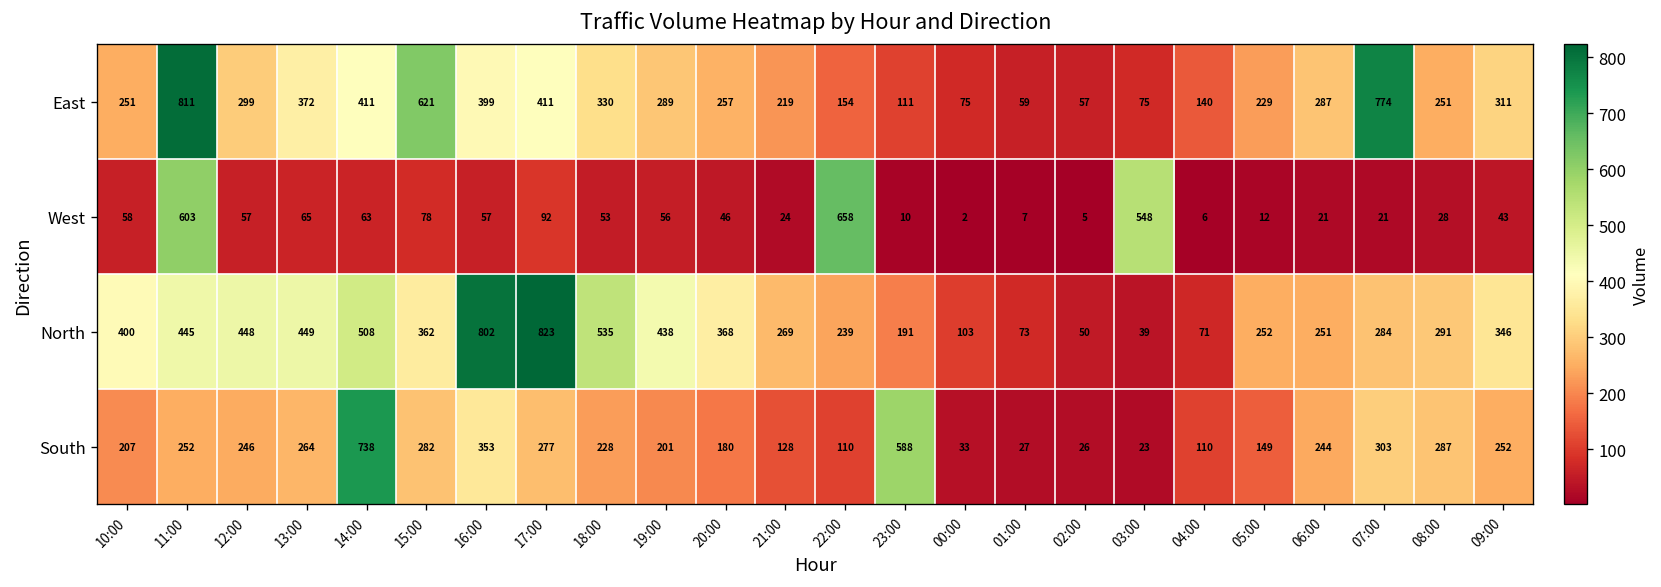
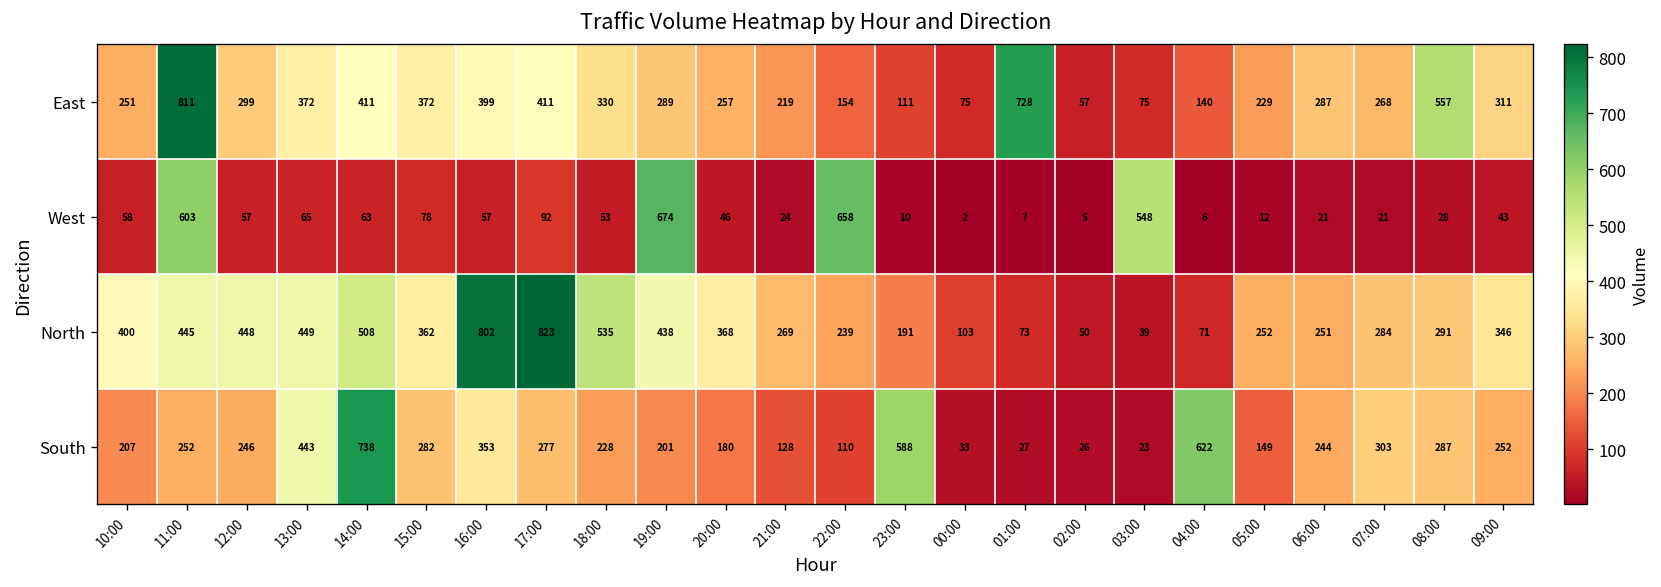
  {
    "East": {
      "10:00": 251,
      "11:00": 811,
      "12:00": 299,
      "13:00": 372,
      "14:00": 411,
-     "15:00": 621,
+     "15:00": 372,
      "16:00": 399,
      "17:00": 411,
      "18:00": 330,
      "19:00": 289,
      "20:00": 257,
      "21:00": 219,
      "22:00": 154,
      "23:00": 111,
      "00:00": 75,
-     "01:00": 59,
+     "01:00": 728,
      "02:00": 57,
      "03:00": 75,
      "04:00": 140,
      "05:00": 229,
      "06:00": 287,
-     "07:00": 774,
-     "08:00": 251,
+     "07:00": 268,
+     "08:00": 557,
      "09:00": 311
    },
    "West": {
      "10:00": 58,
      "11:00": 603,
      "12:00": 57,
      "13:00": 65,
      "14:00": 63,
      "15:00": 78,
      "16:00": 57,
      "17:00": 92,
      "18:00": 53,
-     "19:00": 56,
+     "19:00": 674,
      "20:00": 46,
      "21:00": 24,
      "22:00": 658,
      "23:00": 10,
      "00:00": 2,
      "01:00": 7,
      "02:00": 5,
      "03:00": 548,
      "04:00": 6,
      "05:00": 12,
      "06:00": 21,
      "07:00": 21,
      "08:00": 28,
      "09:00": 43
    },
    "North": {
      "10:00": 400,
      "11:00": 445,
      "12:00": 448,
      "13:00": 449,
      "14:00": 508,
      "15:00": 362,
      "16:00": 802,
      "17:00": 823,
      "18:00": 535,
      "19:00": 438,
      "20:00": 368,
      "21:00": 269,
      "22:00": 239,
      "23:00": 191,
      "00:00": 103,
      "01:00": 73,
      "02:00": 50,
      "03:00": 39,
      "04:00": 71,
      "05:00": 252,
      "06:00": 251,
      "07:00": 284,
      "08:00": 291,
      "09:00": 346
    },
    "South": {
      "10:00": 207,
      "11:00": 252,
      "12:00": 246,
-     "13:00": 264,
+     "13:00": 443,
      "14:00": 738,
      "15:00": 282,
      "16:00": 353,
      "17:00": 277,
      "18:00": 228,
      "19:00": 201,
      "20:00": 180,
      "21:00": 128,
      "22:00": 110,
      "23:00": 588,
      "00:00": 33,
      "01:00": 27,
      "02:00": 26,
      "03:00": 23,
-     "04:00": 110,
+     "04:00": 622,
      "05:00": 149,
      "06:00": 244,
      "07:00": 303,
      "08:00": 287,
      "09:00": 252
    }
  }
